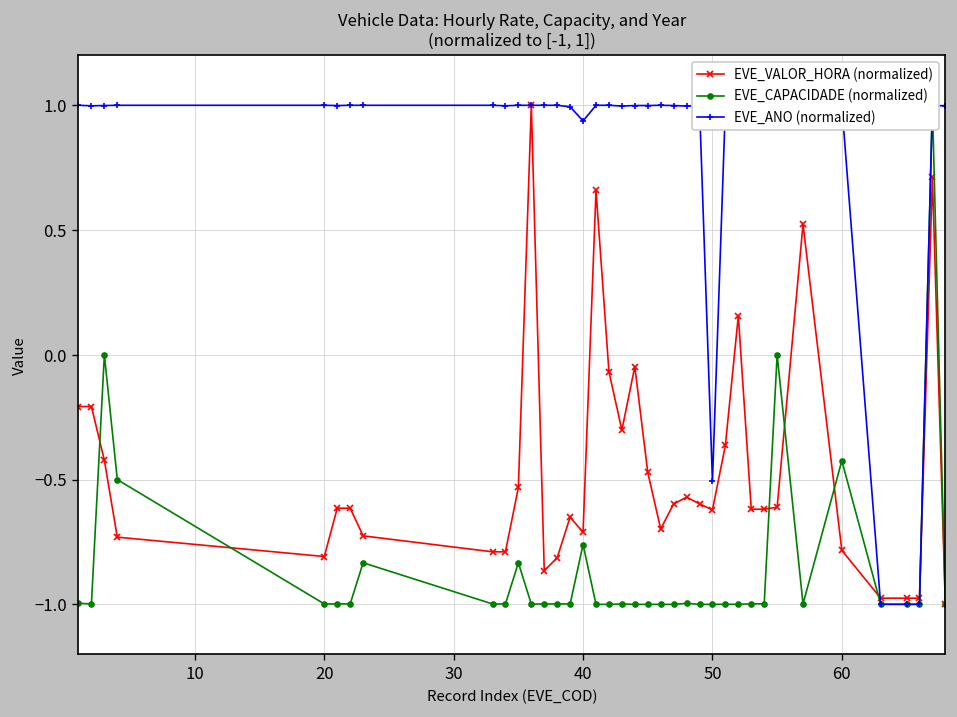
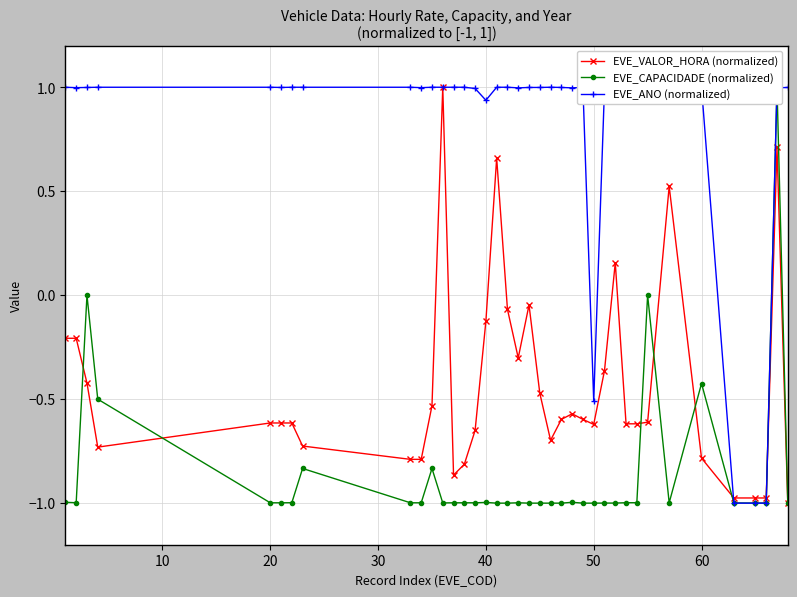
  {
    "EVE_VALOR_HORA (normalized)": {
-     "20": -0.81,
-     "40": -0.71,
+     "20": -0.61,
+     "40": -0.12,
      "50": -0.62,
      "60": -0.78
    },
    "EVE_CAPACIDADE (normalized)": {
      "20": -1.00,
-     "40": -0.76,
+     "40": -1.00,
      "50": -1.00,
      "60": -0.42
    },
    "EVE_ANO (normalized)": {
      "20": 1.00,
      "40": 0.94,
      "50": -0.51
    }
  }
